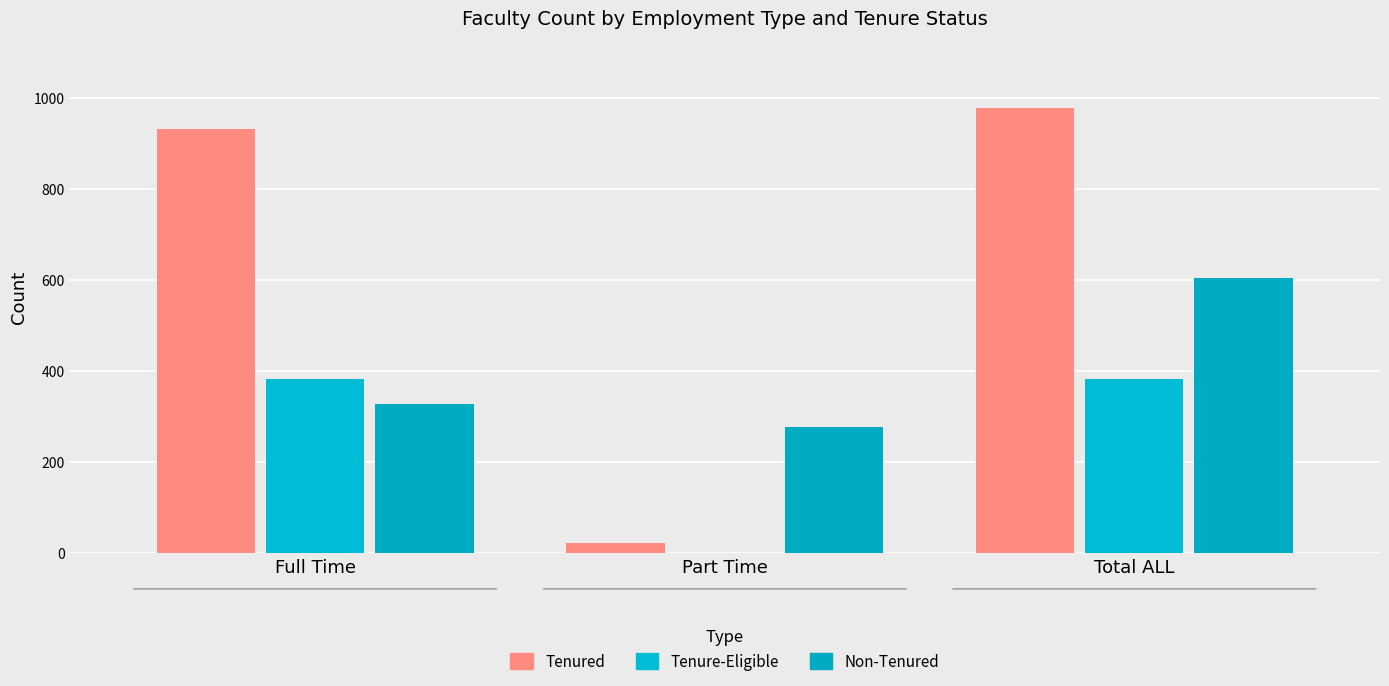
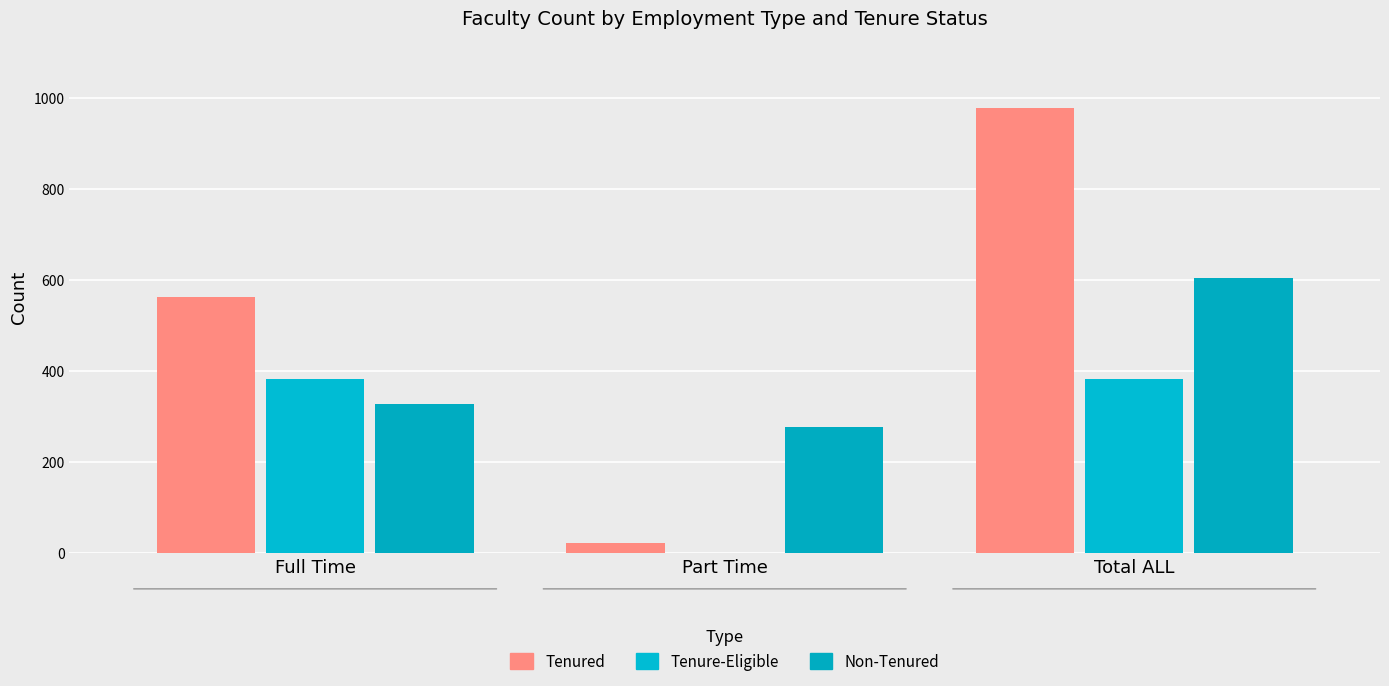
  {
    "Tenured": {
-     "Full Time": 930,
+     "Full Time": 560,
      "Part Time": 20,
      "Total ALL": 980
    }
  }
